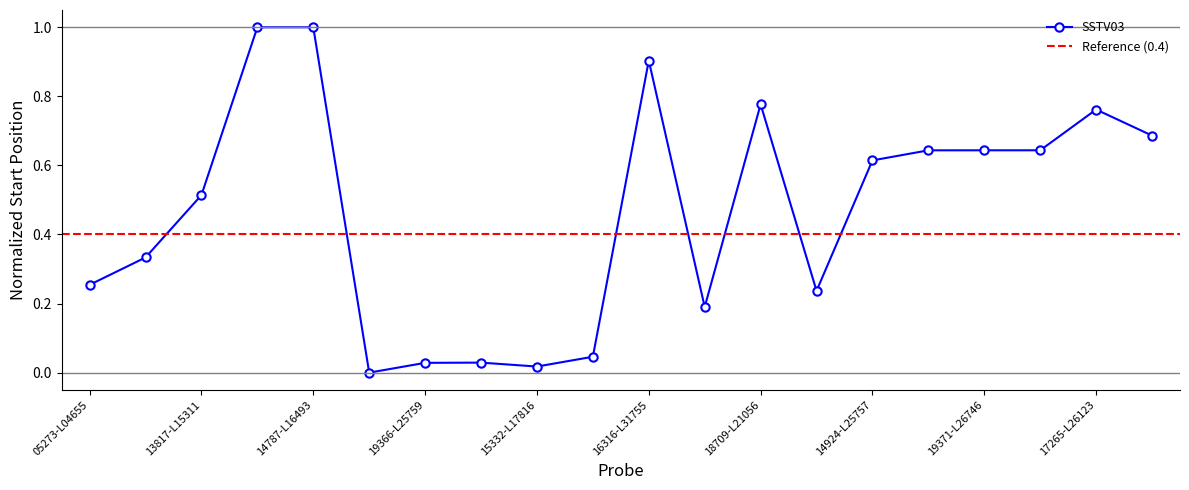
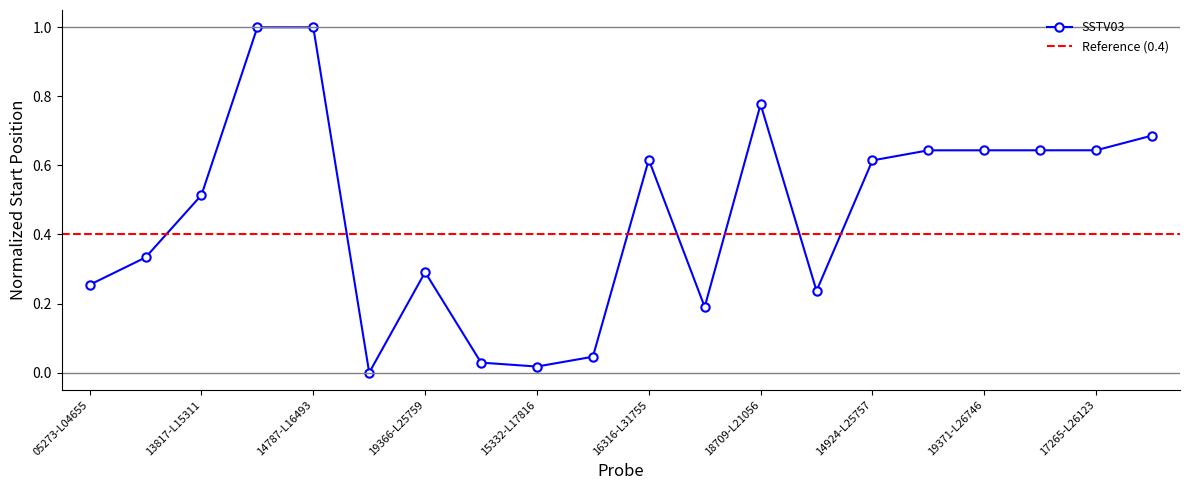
  {
    "05273-L04655": 0.25,
    "13817-L15311": 0.51,
    "14787-L16493": 1.00,
-   "19366-L25759": 0.03,
+   "19366-L25759": 0.29,
    "15332-L17816": 0.02,
-   "16316-L31755": 0.90,
+   "16316-L31755": 0.62,
    "18709-L21056": 0.78,
    "14924-L25757": 0.61,
    "19371-L26746": 0.64,
-   "17265-L26123": 0.76
+   "17265-L26123": 0.64
  }
